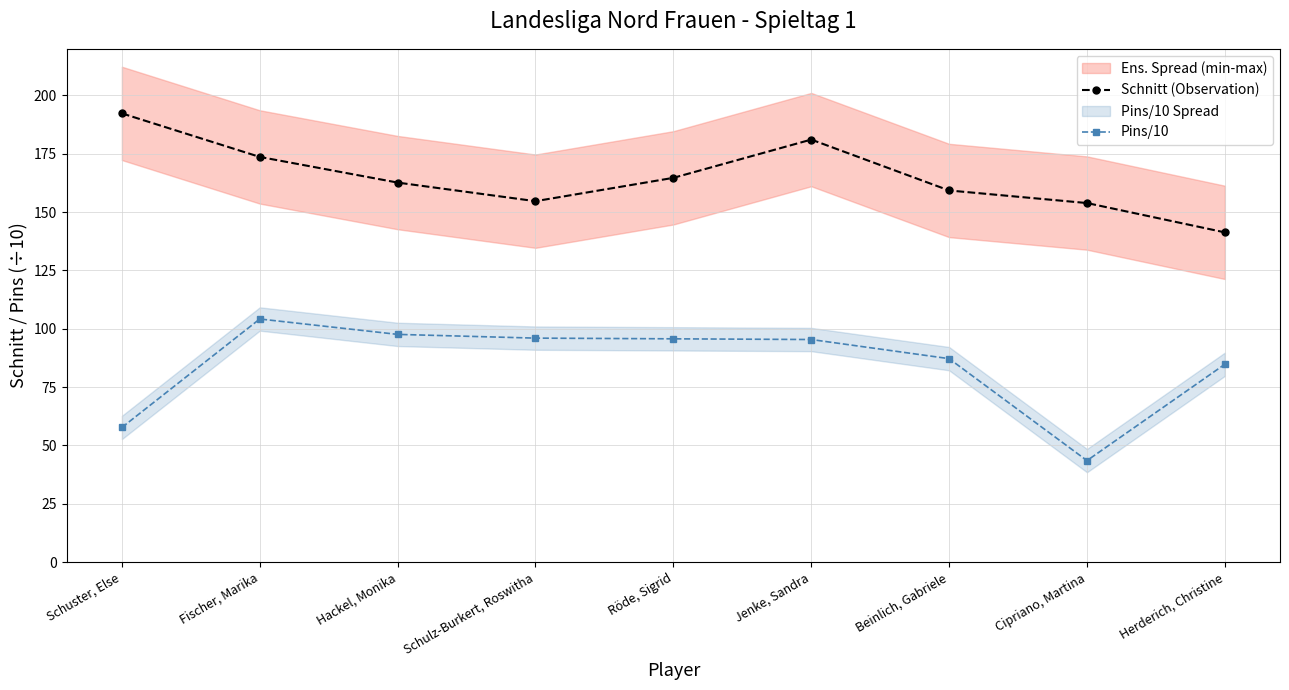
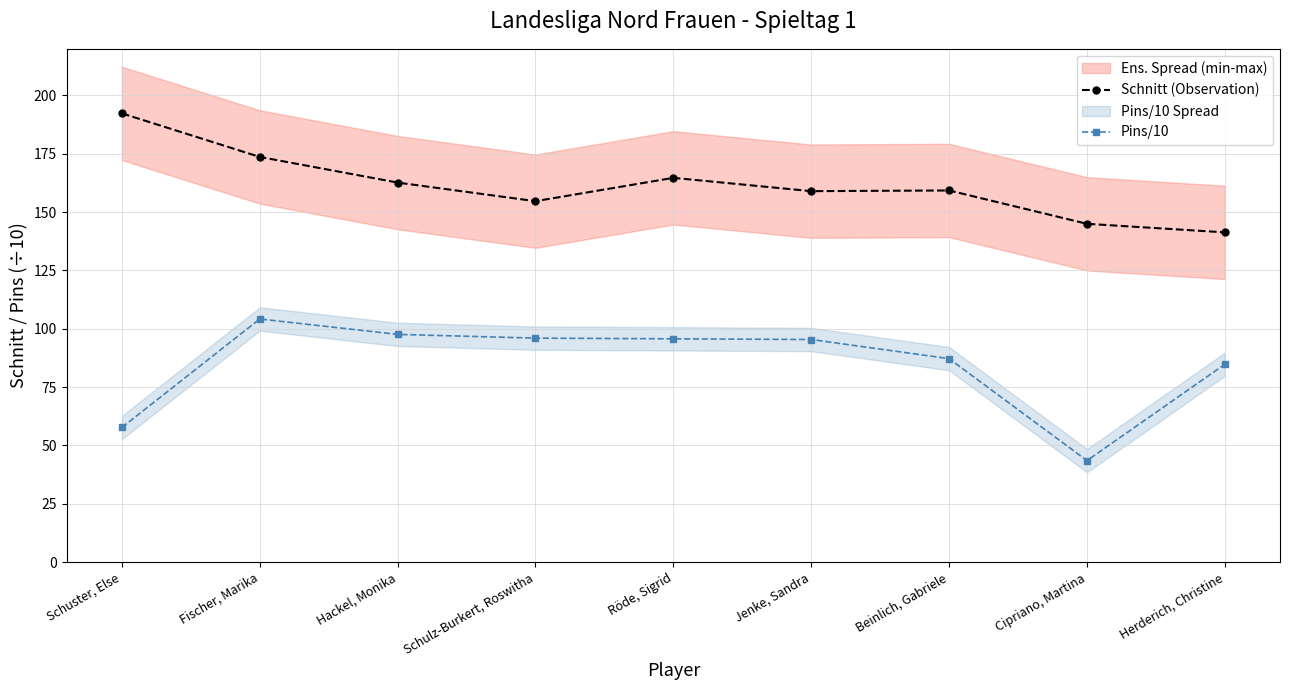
  {
    "Schnitt (Observation)": {
      "Schuster, Else": 192,
      "Fischer, Marika": 174,
      "Hackel, Monika": 163,
      "Schulz-Burkert, Roswitha": 155,
      "Röde, Sigrid": 165,
-     "Jenke, Sandra": 181,
+     "Jenke, Sandra": 159,
      "Beinlich, Gabriele": 159,
-     "Cipriano, Martina": 154,
+     "Cipriano, Martina": 145,
      "Herderich, Christine": 141
    }
  }
